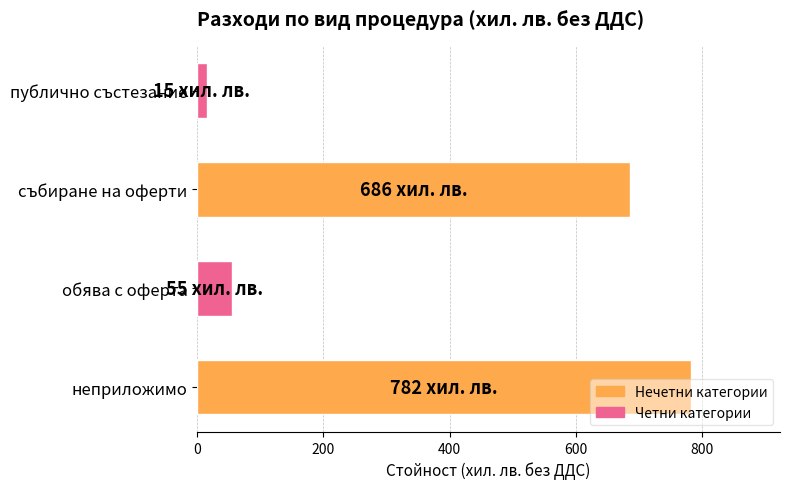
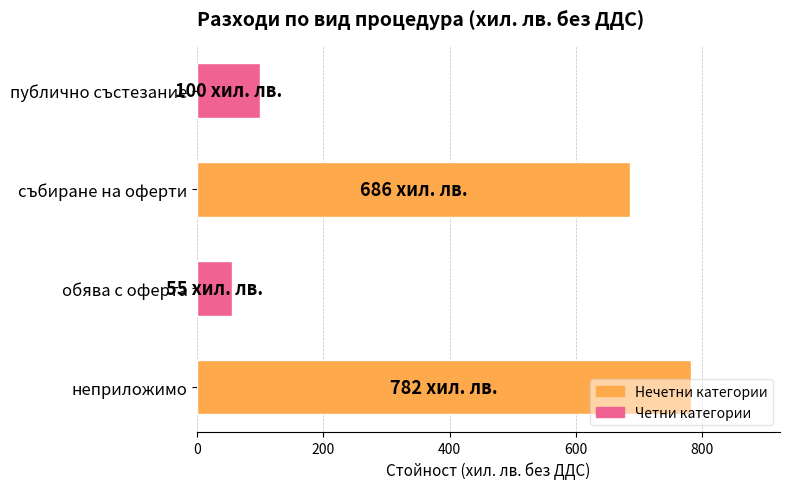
  {
-   "публично състезание": 15,
+   "публично състезание": 100,
    "събиране на оферти": 686,
    "обява с оферта": 55
  }
